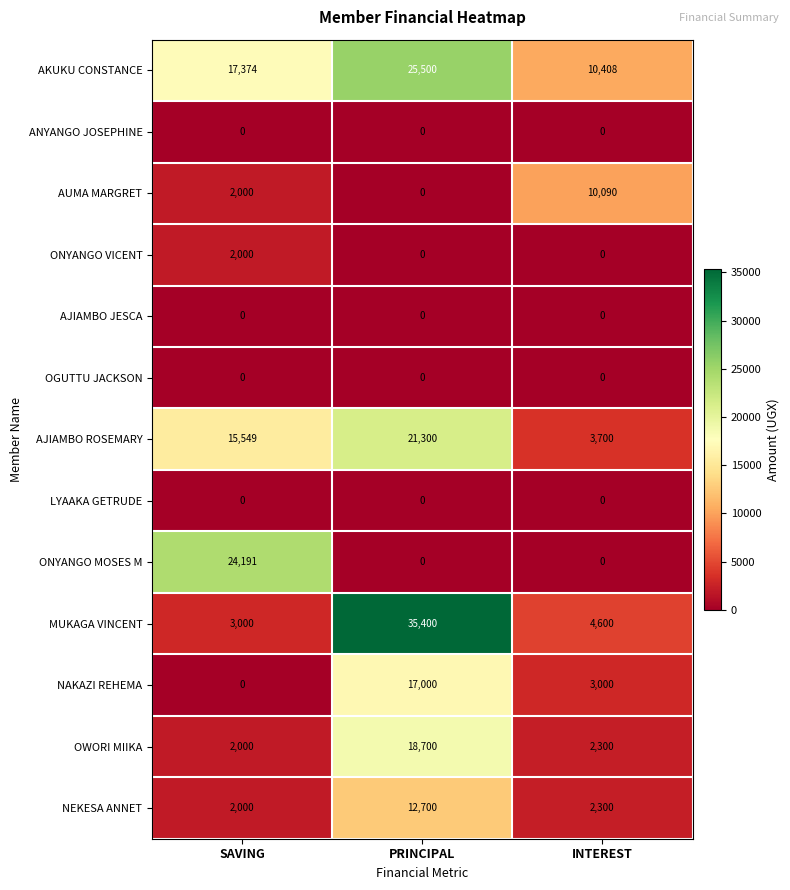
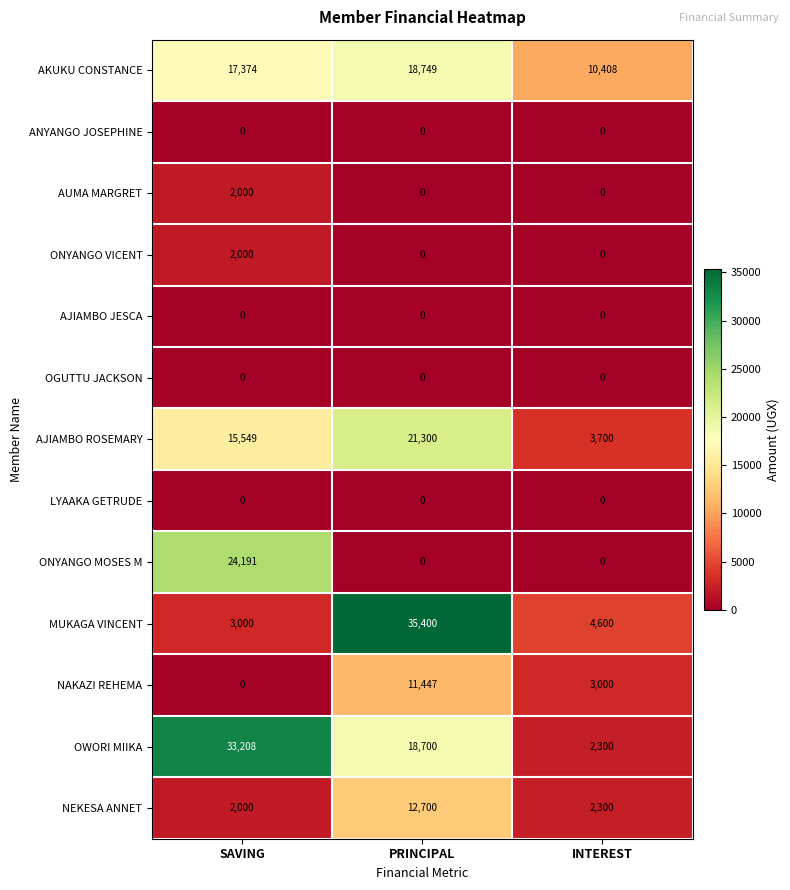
  {
    "AKUKU CONSTANCE": {
      "SAVING": "17,374",
-     "PRINCIPAL": "25,500",
+     "PRINCIPAL": "18,749",
      "INTEREST": "10,408"
    },
    "ANYANGO JOSEPHINE": {
      "SAVING": "0",
      "PRINCIPAL": "0",
      "INTEREST": "0"
    },
    "AUMA MARGRET": {
      "SAVING": "2,000",
      "PRINCIPAL": "0",
-     "INTEREST": "10,090"
+     "INTEREST": "0"
    },
    "ONYANGO VICENT": {
      "SAVING": "2,000",
      "PRINCIPAL": "0",
      "INTEREST": "0"
    },
    "AJIAMBO JESCA": {
      "SAVING": "0",
      "PRINCIPAL": "0",
      "INTEREST": "0"
    },
    "OGUTTU JACKSON": {
      "SAVING": "0",
      "PRINCIPAL": "0",
      "INTEREST": "0"
    },
    "AJIAMBO ROSEMARY": {
      "SAVING": "15,549",
      "PRINCIPAL": "21,300",
      "INTEREST": "3,700"
    },
    "LYAAKA GETRUDE": {
      "SAVING": "0",
      "PRINCIPAL": "0",
      "INTEREST": "0"
    },
    "ONYANGO MOSES M": {
      "SAVING": "24,191",
      "PRINCIPAL": "0",
      "INTEREST": "0"
    },
    "MUKAGA VINCENT": {
      "SAVING": "3,000",
      "PRINCIPAL": "35,400",
      "INTEREST": "4,600"
    },
    "NAKAZI REHEMA": {
      "SAVING": "0",
-     "PRINCIPAL": "17,000",
+     "PRINCIPAL": "11,447",
      "INTEREST": "3,000"
    },
    "OWORI MIIKA": {
-     "SAVING": "2,000",
+     "SAVING": "33,208",
      "PRINCIPAL": "18,700",
      "INTEREST": "2,300"
    },
    "NEKESA ANNET": {
      "SAVING": "2,000",
      "PRINCIPAL": "12,700",
      "INTEREST": "2,300"
    }
  }
